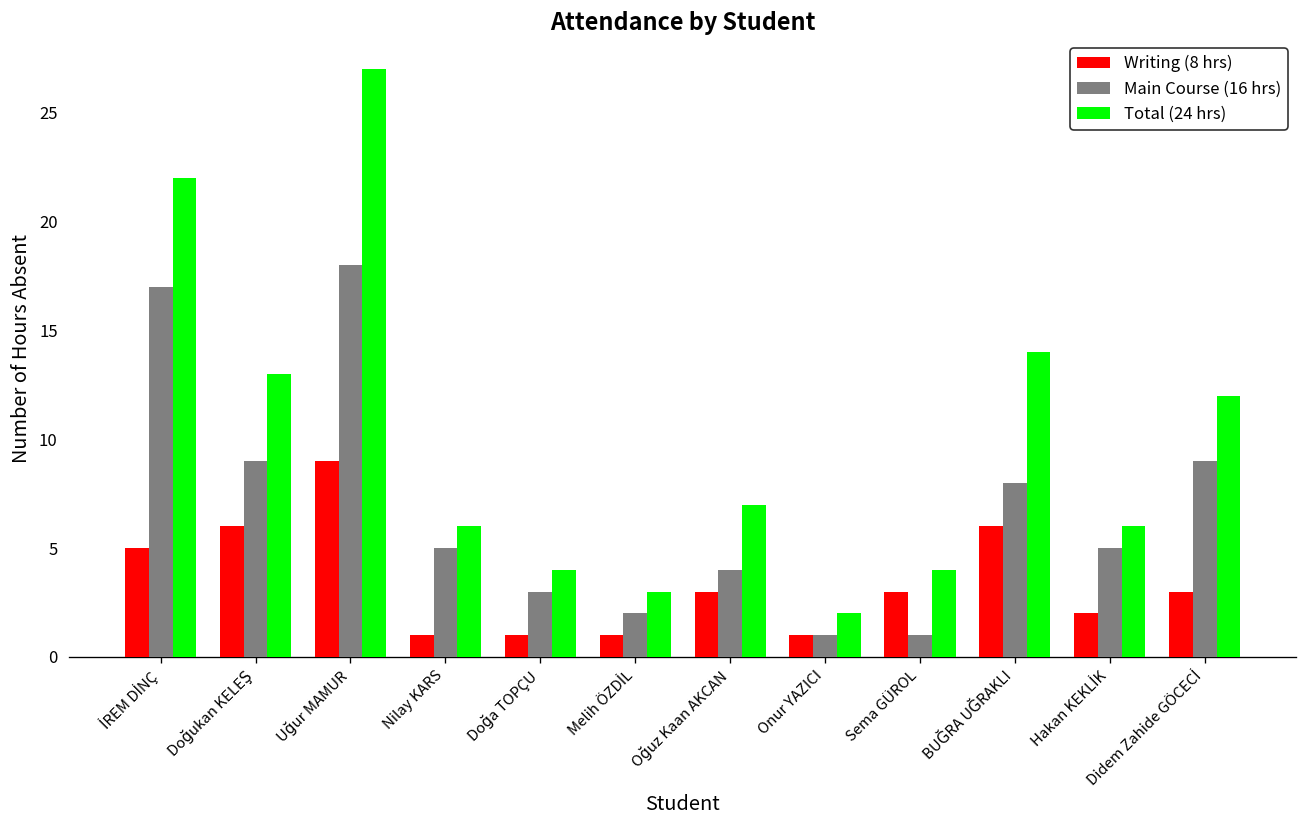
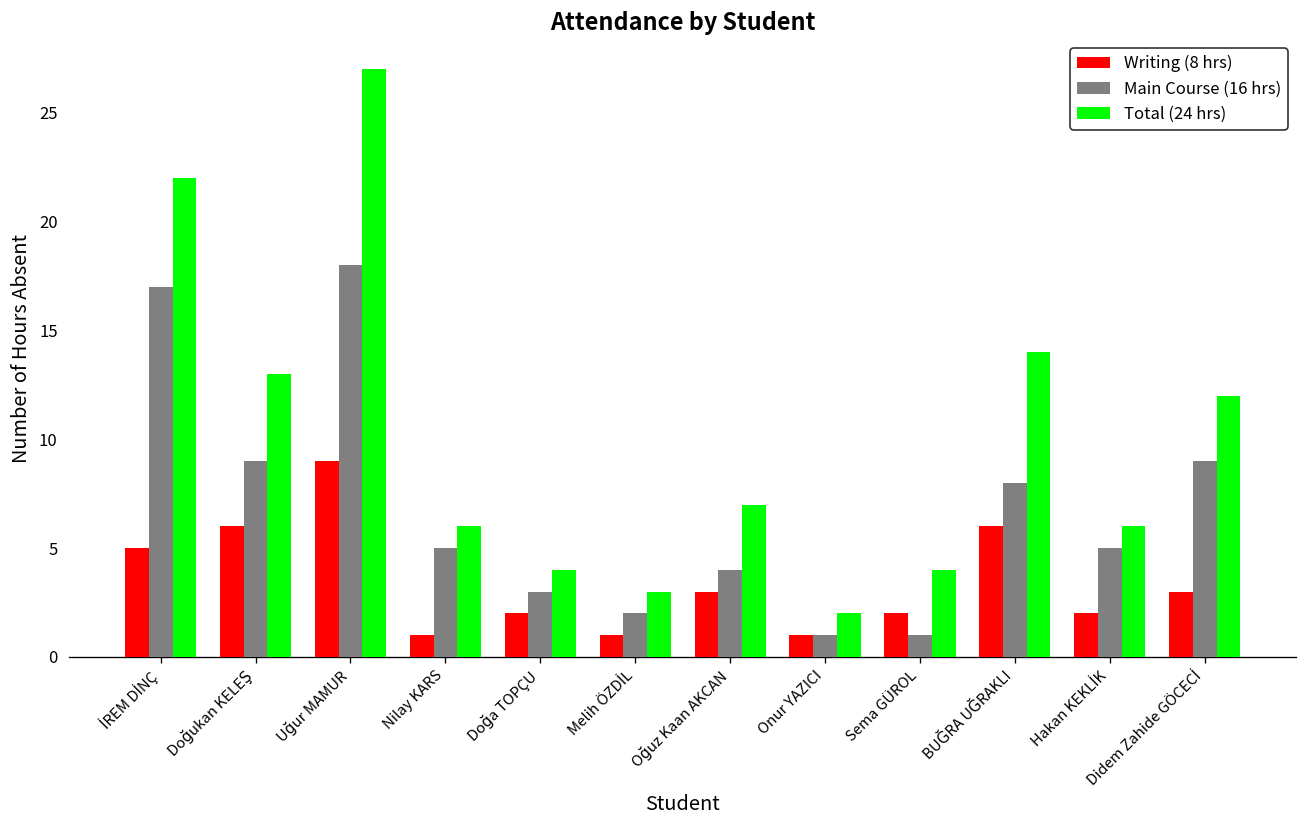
  {
    "Writing (8 hrs)": {
      "İREM DİNÇ": 5,
      "Doğukan KELEŞ": 6,
      "Uğur MAMUR": 9,
      "Nilay KARS": 1,
-     "Doğa TOPÇU": 1,
+     "Doğa TOPÇU": 2,
      "Melih ÖZDİL": 1,
      "Oğuz Kaan AKCAN": 3,
      "Onur YAZICI": 1,
-     "Sema GÜROL": 3,
+     "Sema GÜROL": 2,
      "BUĞRA UĞRAKLI": 6,
      "Hakan KEKLİK": 2,
      "Didem Zahide GÖCECİ": 3
    },
    "Main Course (16 hrs)": {
      "İREM DİNÇ": 17,
      "Doğukan KELEŞ": 9,
      "Uğur MAMUR": 18,
      "Nilay KARS": 5,
      "Doğa TOPÇU": 3,
      "Melih ÖZDİL": 2,
      "Oğuz Kaan AKCAN": 4,
      "Onur YAZICI": 1,
      "Sema GÜROL": 1,
      "BUĞRA UĞRAKLI": 8,
      "Hakan KEKLİK": 5,
      "Didem Zahide GÖCECİ": 9
    },
    "Total (24 hrs)": {
      "İREM DİNÇ": 22,
      "Doğukan KELEŞ": 13,
      "Uğur MAMUR": 27,
      "Nilay KARS": 6,
      "Doğa TOPÇU": 4,
      "Melih ÖZDİL": 3,
      "Oğuz Kaan AKCAN": 7,
      "Onur YAZICI": 2,
      "Sema GÜROL": 4,
      "BUĞRA UĞRAKLI": 14,
      "Hakan KEKLİK": 6,
      "Didem Zahide GÖCECİ": 12
    }
  }
